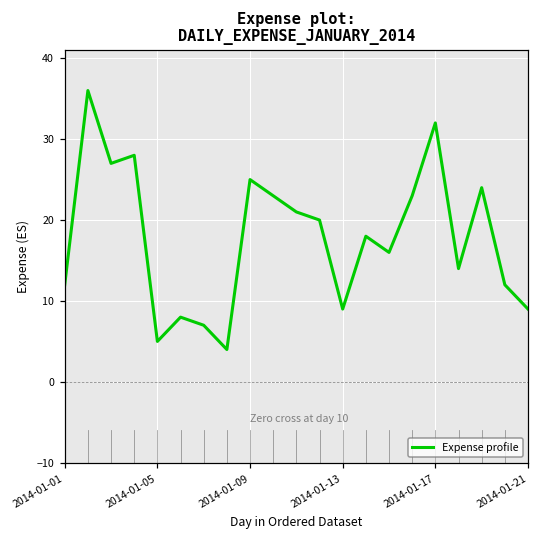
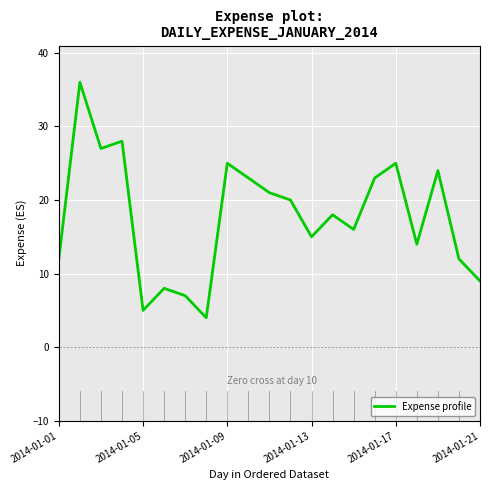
  {
    "2014-01-01": 12,
    "2014-01-05": 5,
    "2014-01-09": 25,
-   "2014-01-13": 9,
-   "2014-01-17": 32,
+   "2014-01-13": 15,
+   "2014-01-17": 25,
    "2014-01-21": 9
  }
